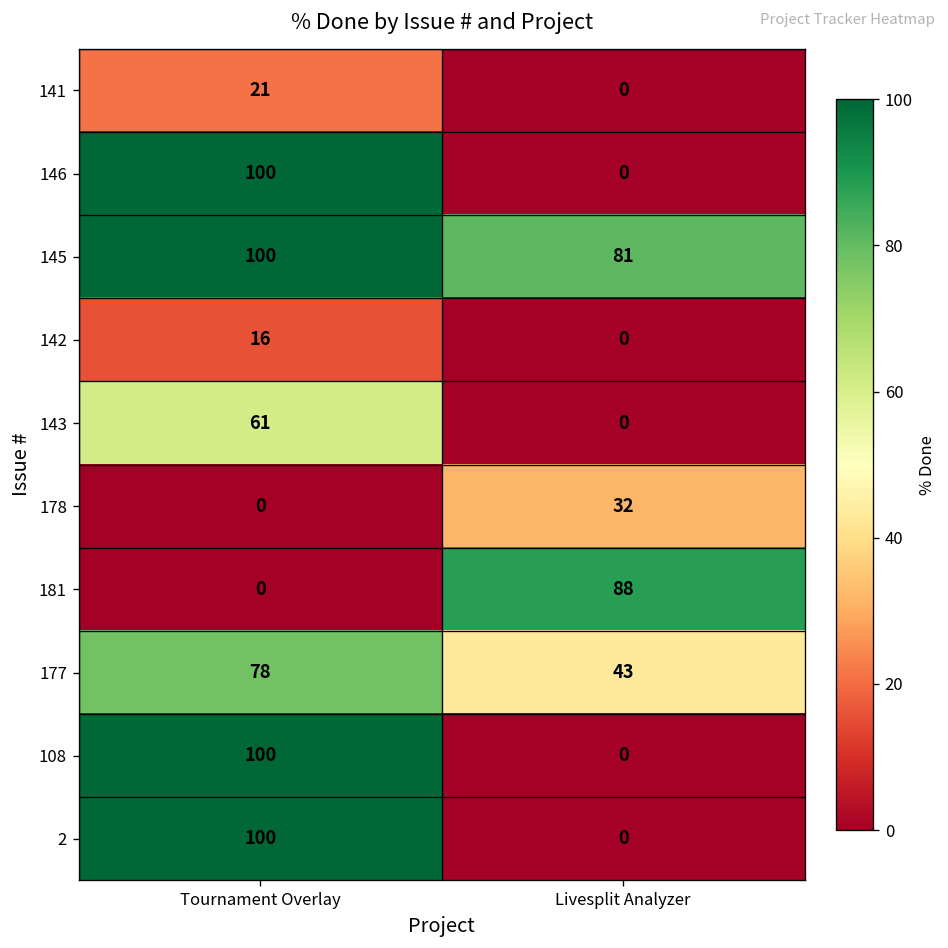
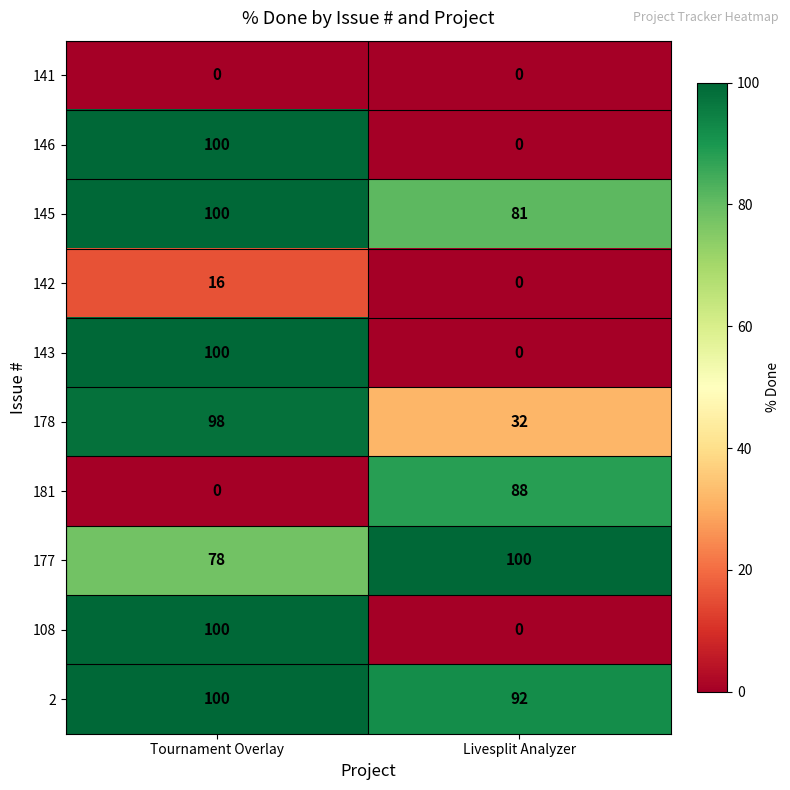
  {
    "141": {
-     "Tournament Overlay": 21,
+     "Tournament Overlay": 0,
      "Livesplit Analyzer": 0
    },
    "146": {
      "Tournament Overlay": 100,
      "Livesplit Analyzer": 0
    },
    "145": {
      "Tournament Overlay": 100,
      "Livesplit Analyzer": 81
    },
    "142": {
      "Tournament Overlay": 16,
      "Livesplit Analyzer": 0
    },
    "143": {
-     "Tournament Overlay": 61,
+     "Tournament Overlay": 100,
      "Livesplit Analyzer": 0
    },
    "178": {
-     "Tournament Overlay": 0,
+     "Tournament Overlay": 98,
      "Livesplit Analyzer": 32
    },
    "181": {
      "Tournament Overlay": 0,
      "Livesplit Analyzer": 88
    },
    "177": {
      "Tournament Overlay": 78,
-     "Livesplit Analyzer": 43
+     "Livesplit Analyzer": 100
    },
    "108": {
      "Tournament Overlay": 100,
      "Livesplit Analyzer": 0
    },
    "2": {
      "Tournament Overlay": 100,
-     "Livesplit Analyzer": 0
+     "Livesplit Analyzer": 92
    }
  }
